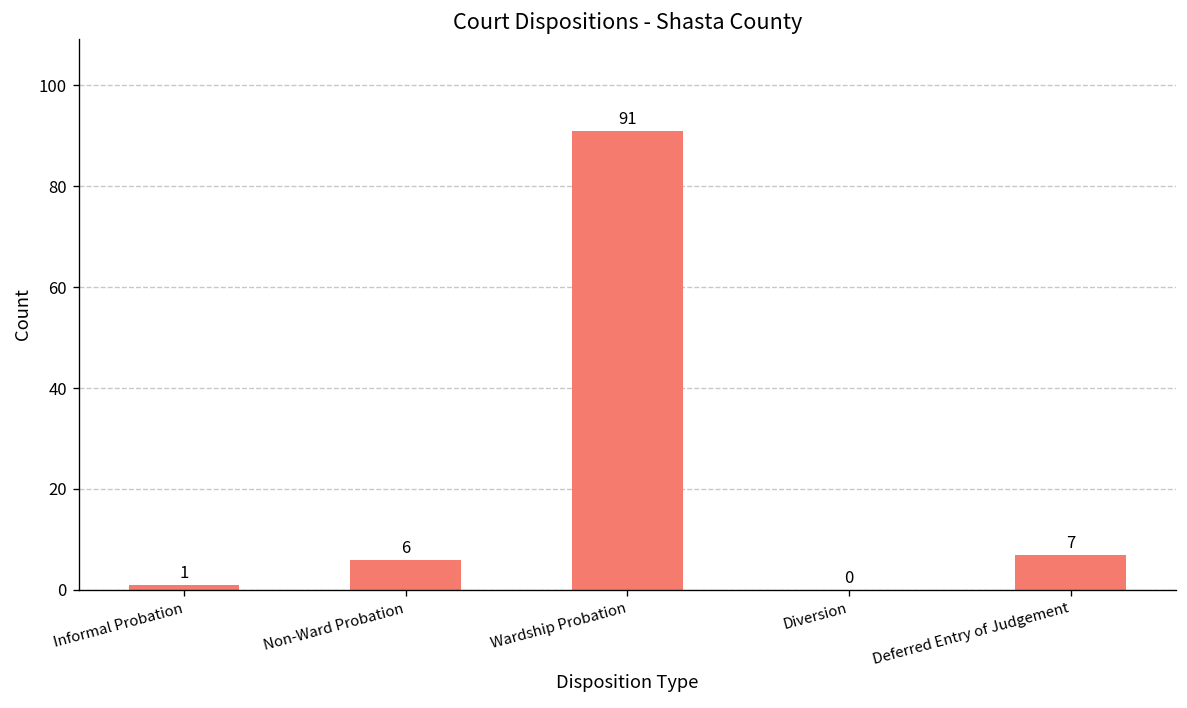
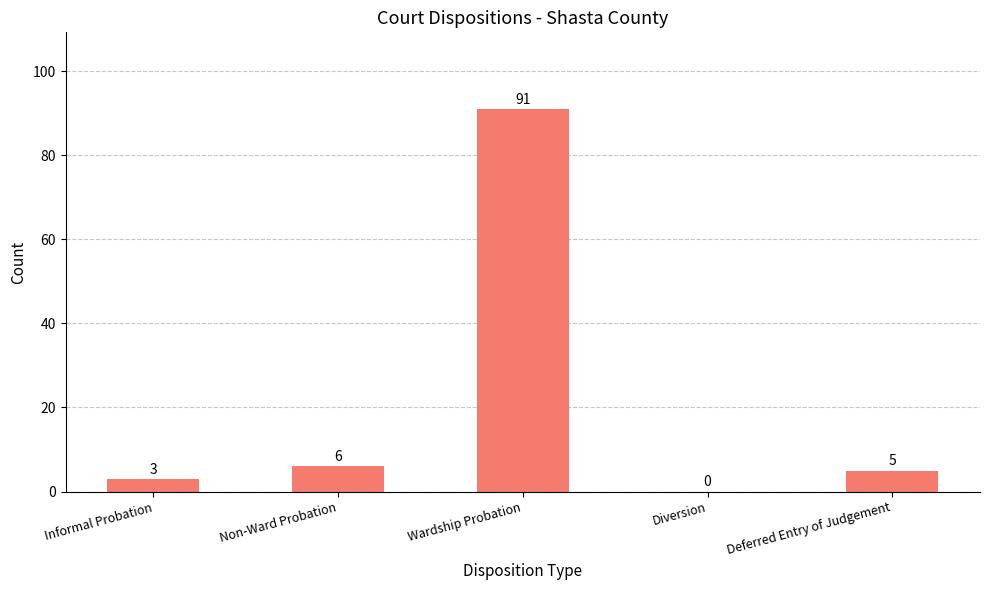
  {
-   "Informal Probation": 1,
+   "Informal Probation": 3,
    "Non-Ward Probation": 6,
    "Wardship Probation": 91,
    "Diversion": 0,
-   "Deferred Entry of Judgement": 7
+   "Deferred Entry of Judgement": 5
  }
